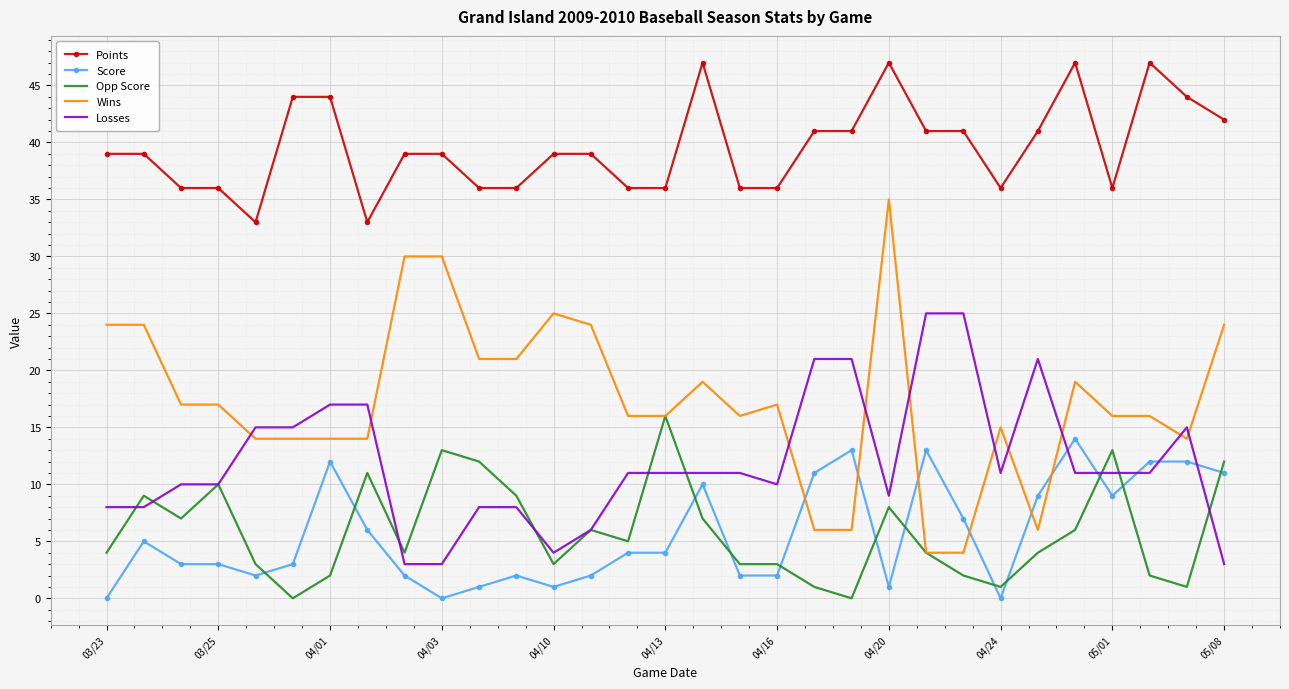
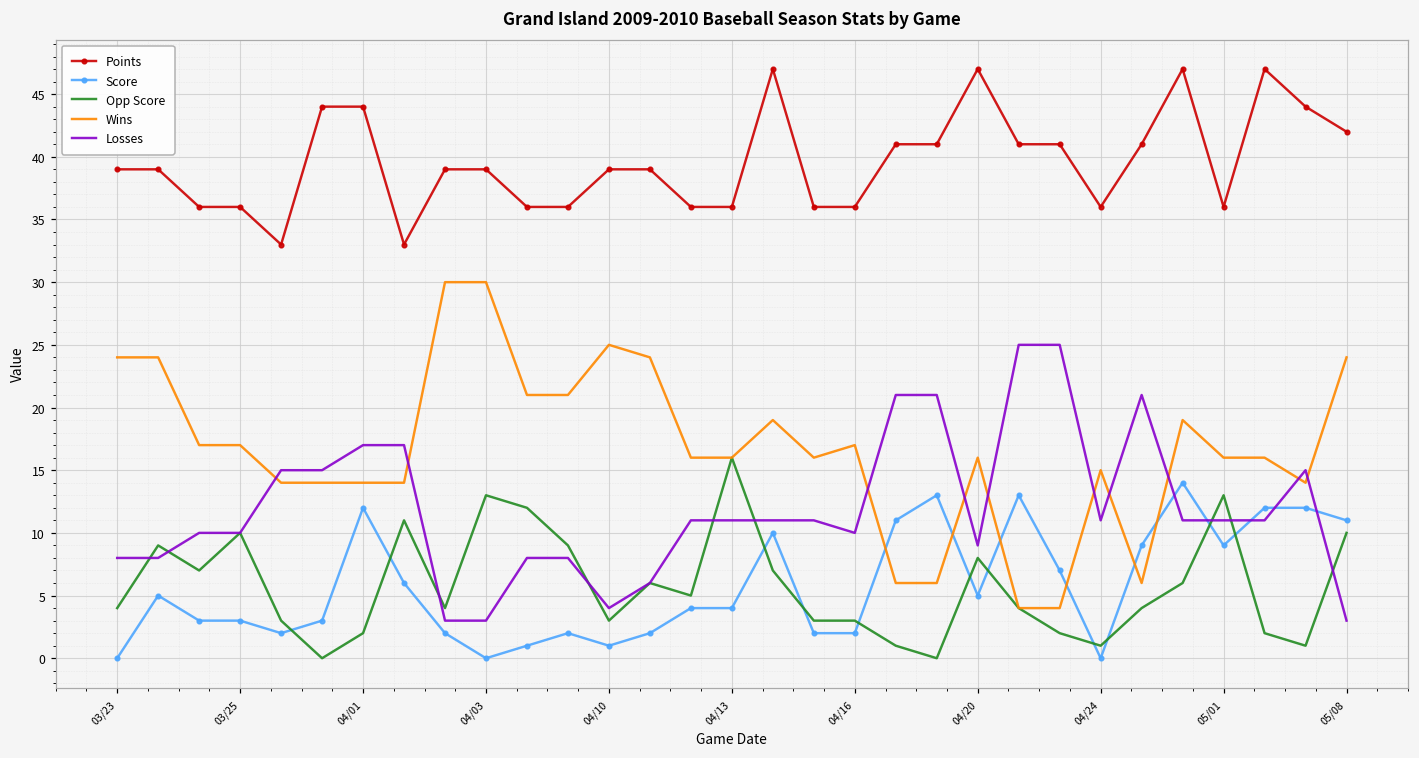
  {
    "Points": {
      "04/20": 47,
      "05/08": 42
    },
    "Score": {
-     "04/20": 1,
+     "04/20": 5,
      "05/08": 11
    },
    "Opp Score": {
      "04/20": 8,
-     "05/08": 12
+     "05/08": 10
    },
    "Wins": {
-     "04/20": 35,
+     "04/20": 16,
      "05/08": 24
    },
    "Losses": {
      "04/20": 9,
      "05/08": 3
    }
  }
